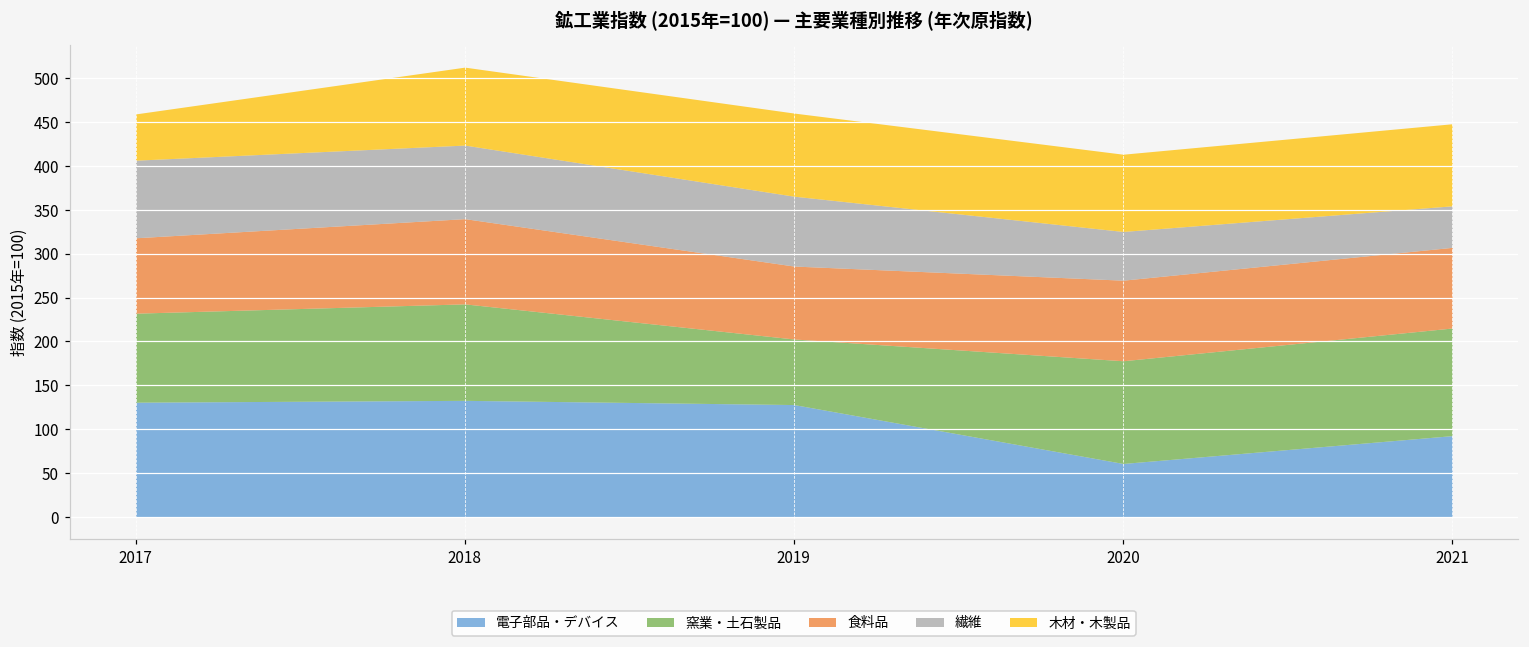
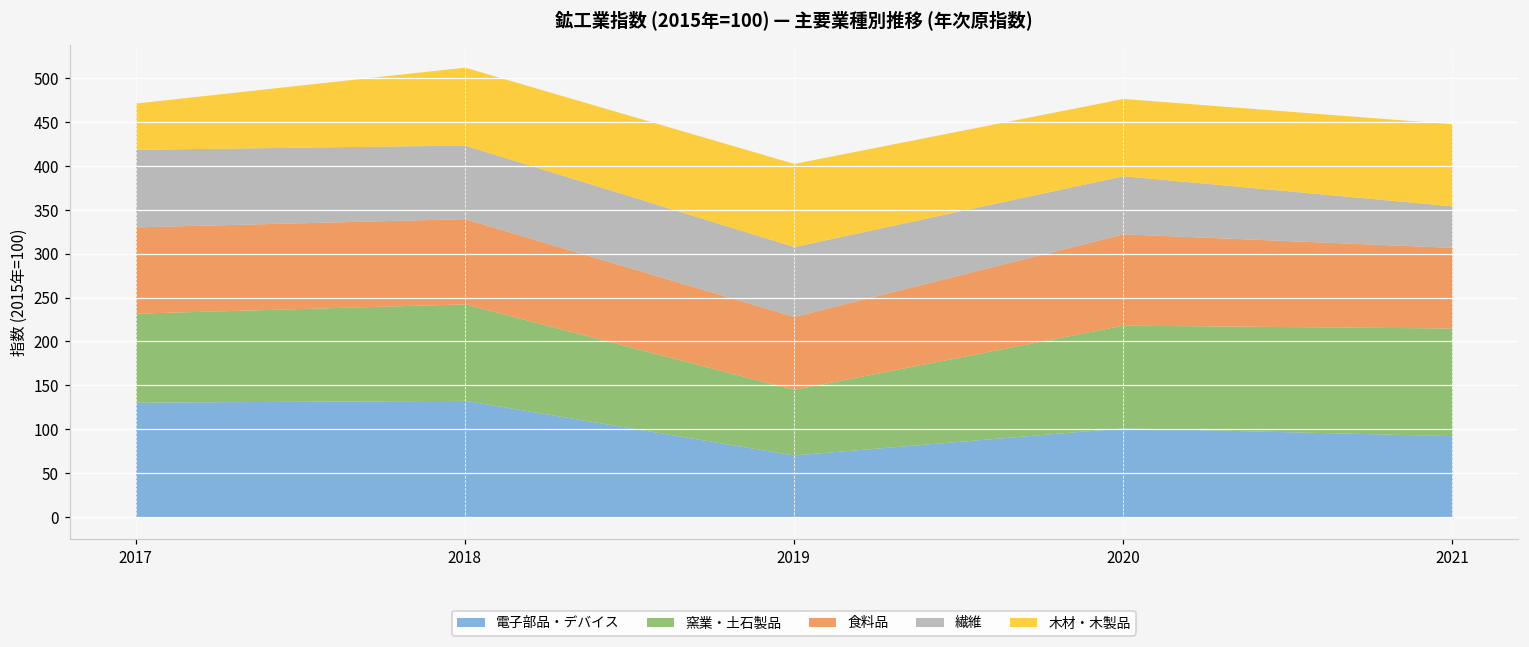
  {
    "電子部品・デバイス": {
      "2017": 130,
      "2018": 130,
-     "2019": 130,
-     "2020": 60,
+     "2019": 70,
+     "2020": 100,
      "2021": 90
    },
    "窯業・土石製品": {
      "2017": 100,
      "2018": 110,
      "2019": 70,
      "2020": 120,
      "2021": 120
    },
    "食料品": {
-     "2017": 90,
+     "2017": 100,
      "2018": 100,
      "2019": 80,
-     "2020": 90,
+     "2020": 100,
      "2021": 90
    },
    "繊維": {
      "2017": 90,
      "2018": 80,
      "2019": 80,
-     "2020": 60,
+     "2020": 70,
      "2021": 50
    },
    "木材・木製品": {
      "2017": 50,
      "2018": 90,
      "2019": 90,
      "2020": 90,
      "2021": 90
    }
  }
